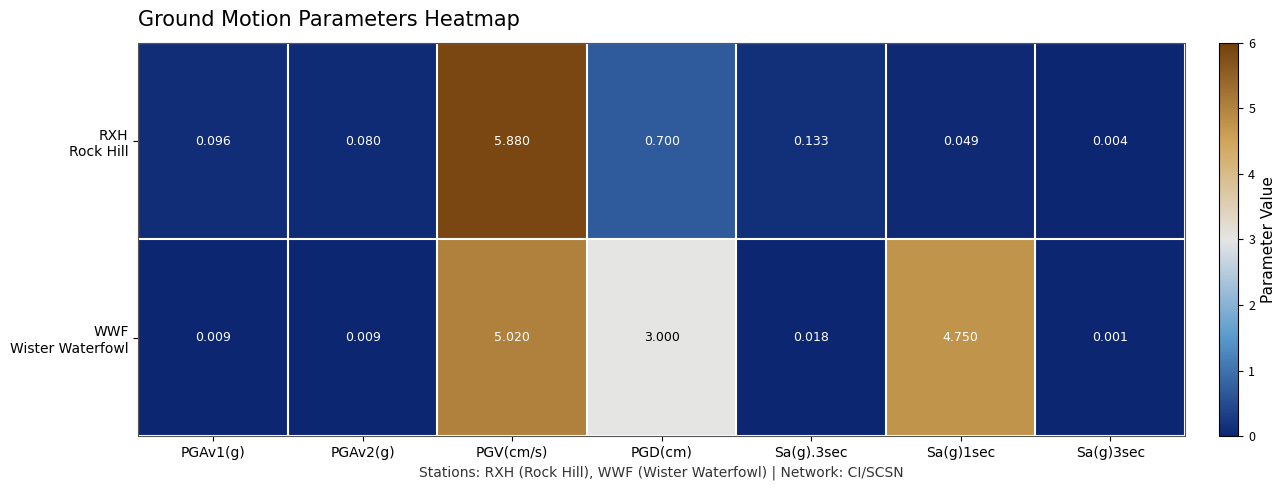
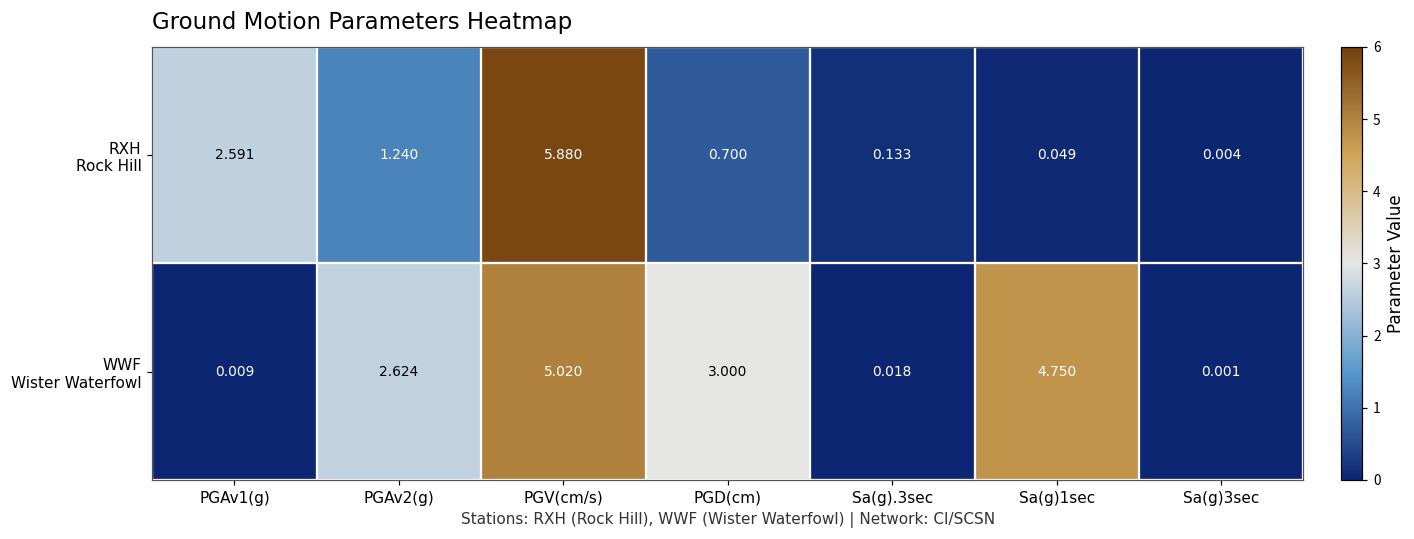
  {
    "RXH Rock Hill": {
-     "PGAv1(g)": 0.096,
-     "PGAv2(g)": 0.080,
+     "PGAv1(g)": 2.591,
+     "PGAv2(g)": 1.240,
      "PGV(cm/s)": 5.880,
      "PGD(cm)": 0.700,
      "Sa(g).3sec": 0.133,
      "Sa(g)1sec": 0.049,
      "Sa(g)3sec": 0.004
    },
    "WWF Wister Waterfowl": {
      "PGAv1(g)": 0.009,
-     "PGAv2(g)": 0.009,
+     "PGAv2(g)": 2.624,
      "PGV(cm/s)": 5.020,
      "PGD(cm)": 3.000,
      "Sa(g).3sec": 0.018,
      "Sa(g)1sec": 4.750,
      "Sa(g)3sec": 0.001
    }
  }
